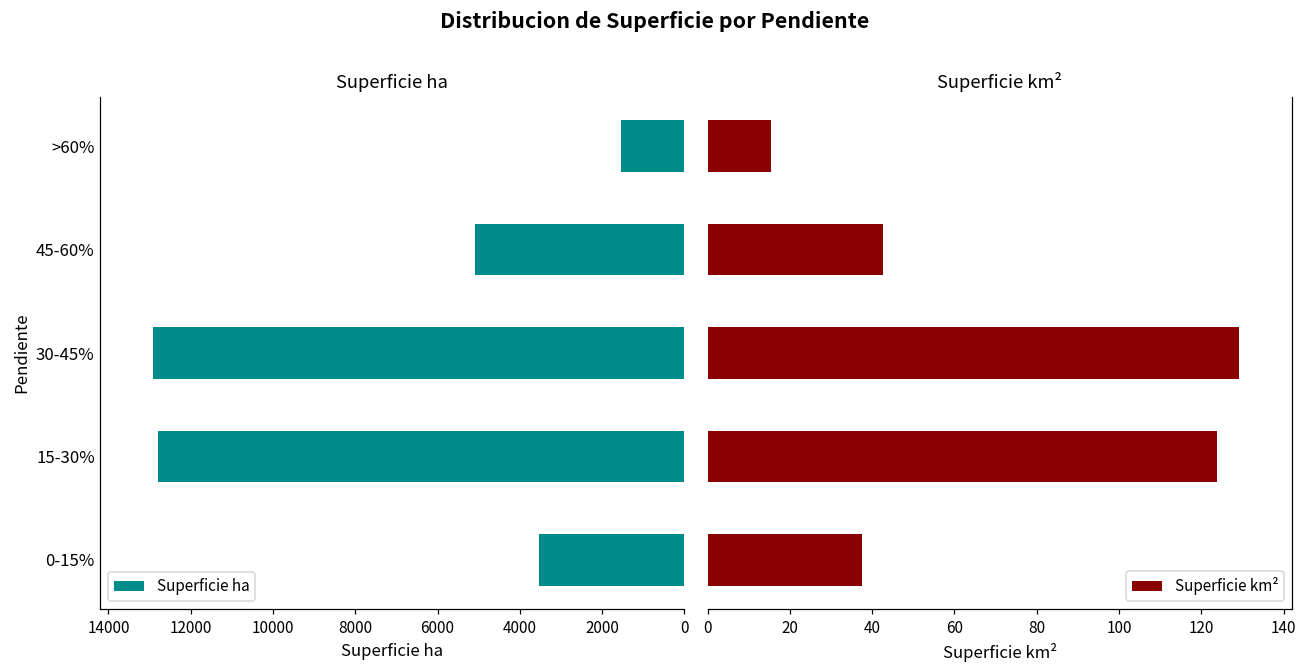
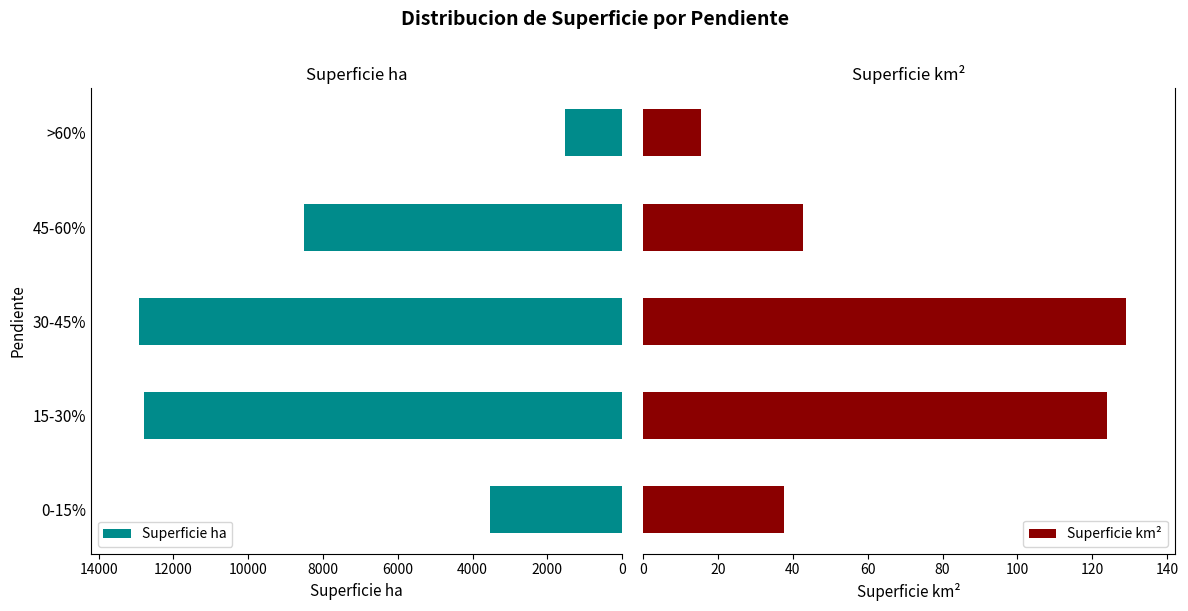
  {
    "Superficie ha": {
      ">60%": 1500,
-     "45-60%": 5100,
+     "45-60%": 8500,
      "30-45%": 12900,
      "15-30%": 12800,
      "0-15%": 3500
    }
  }
